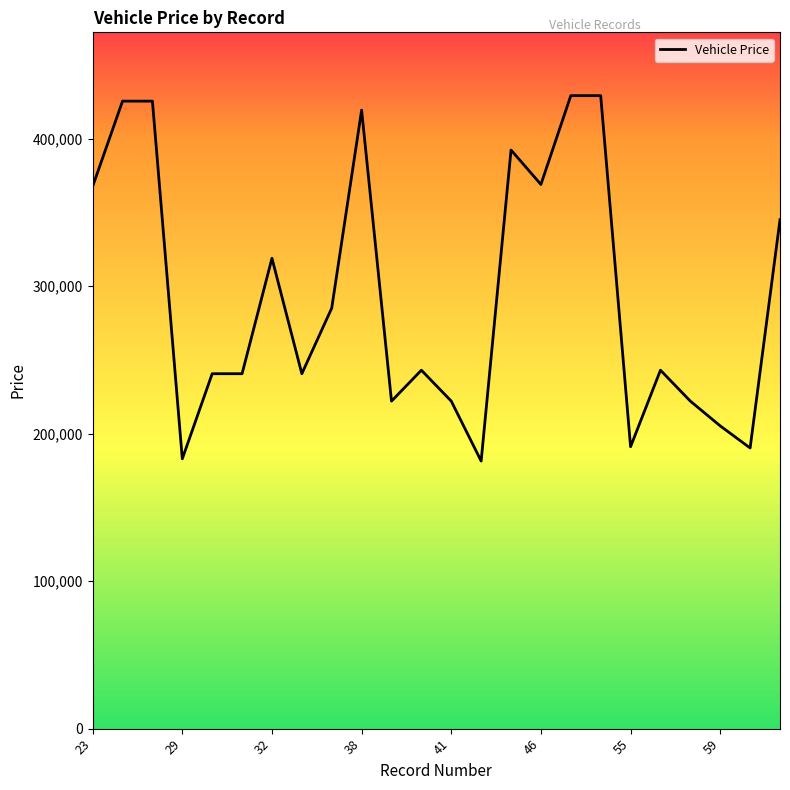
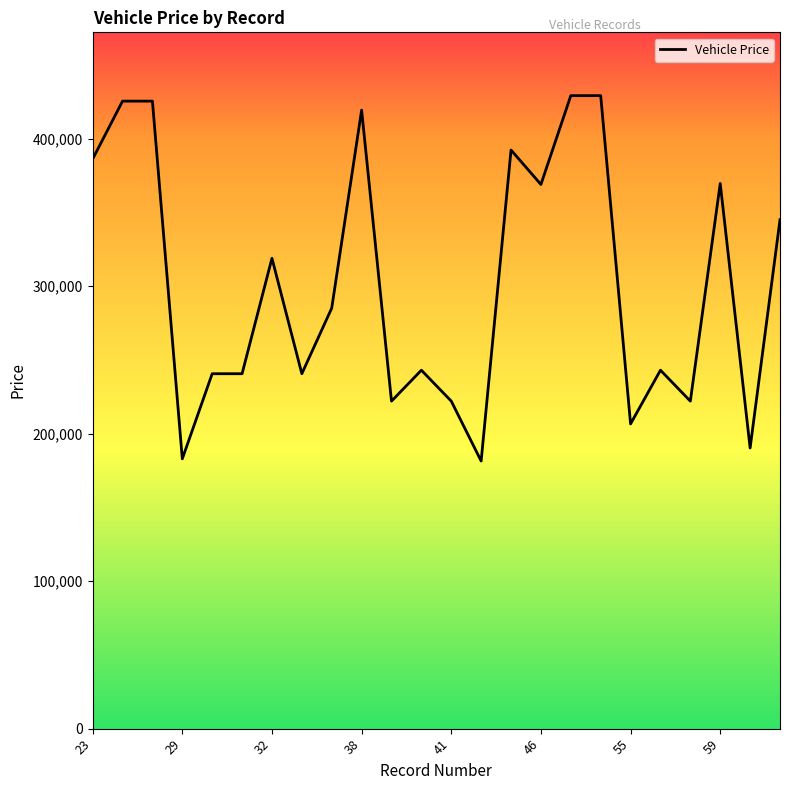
  {
-   "23": "368,000",
+   "23": "386,000",
    "29": "183,000",
    "32": "319,000",
    "38": "419,000",
    "41": "222,000",
    "46": "369,000",
-   "55": "191,000",
-   "59": "205,000"
+   "55": "207,000",
+   "59": "370,000"
  }
